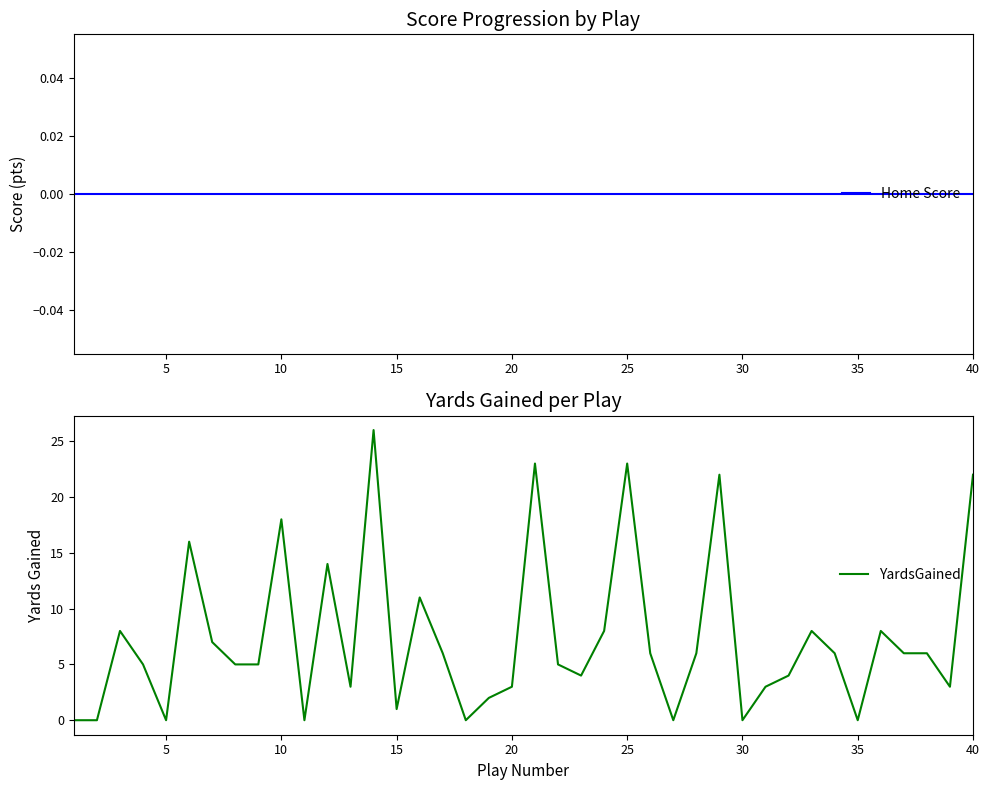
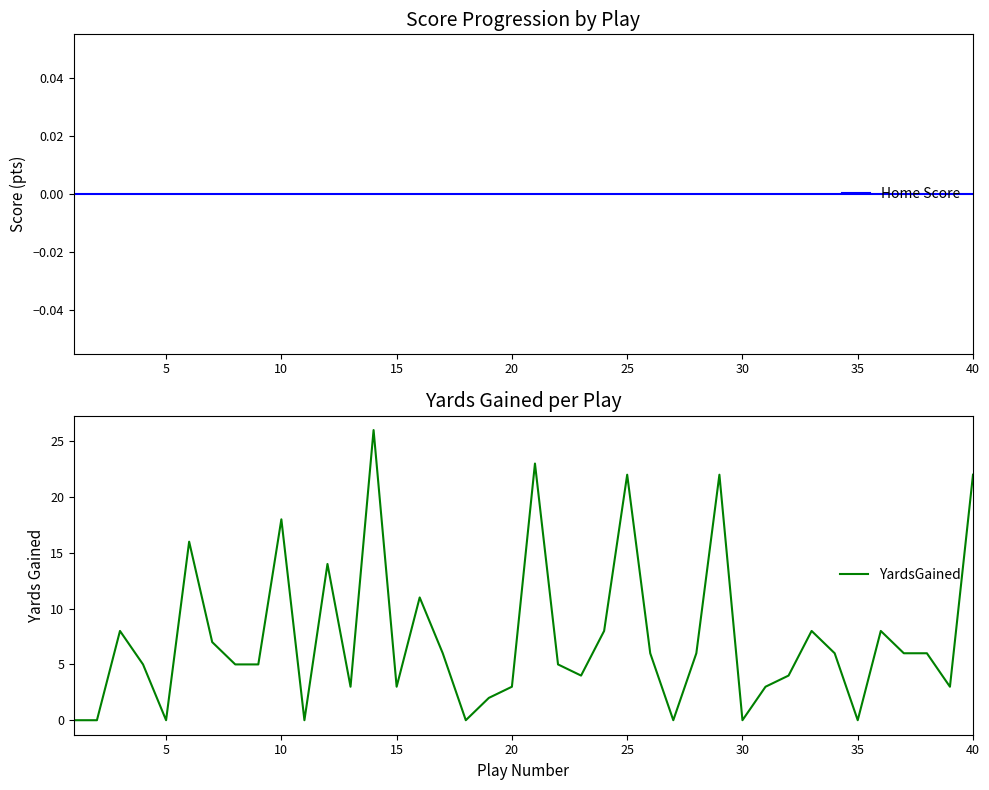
  {
    "Score Progression by Play": {
      "5": 0.000,
      "10": 0.000,
      "15": 0.000,
      "20": 0.000,
      "25": 0.000,
      "30": 0.000,
      "35": 0.000,
      "40": 0.000
    },
    "Yards Gained per Play": {
      "5": 0,
      "10": 18,
-     "15": 1,
+     "15": 3,
      "20": 3,
-     "25": 23,
+     "25": 22,
      "30": 0,
      "35": 0,
      "40": 22
    }
  }
